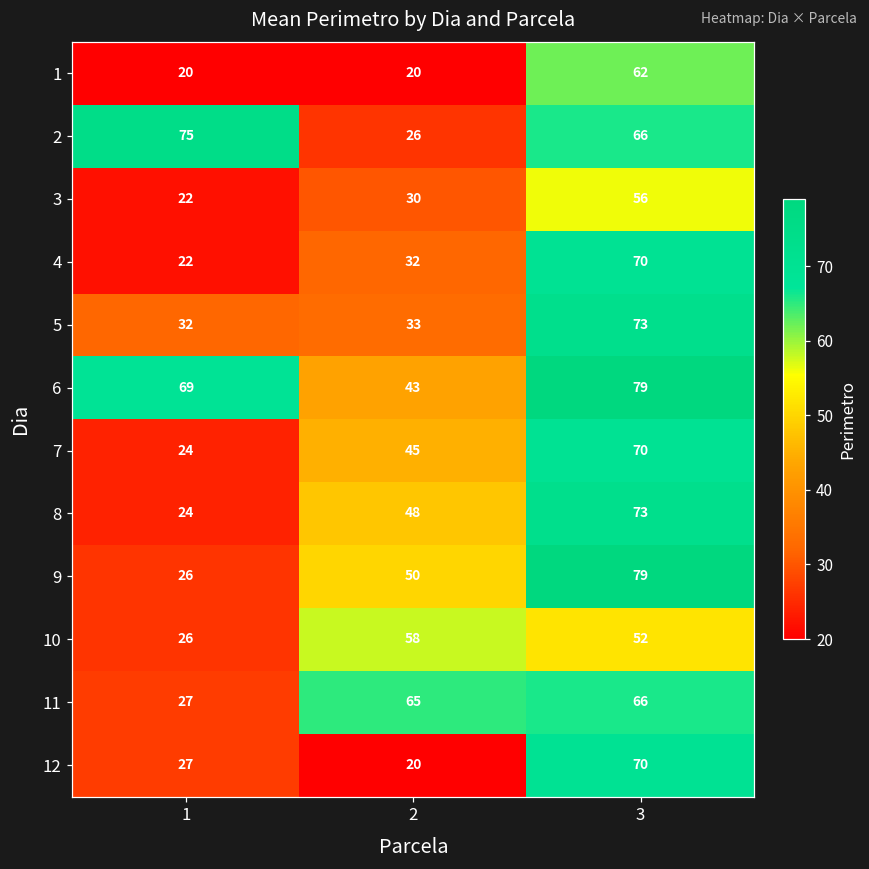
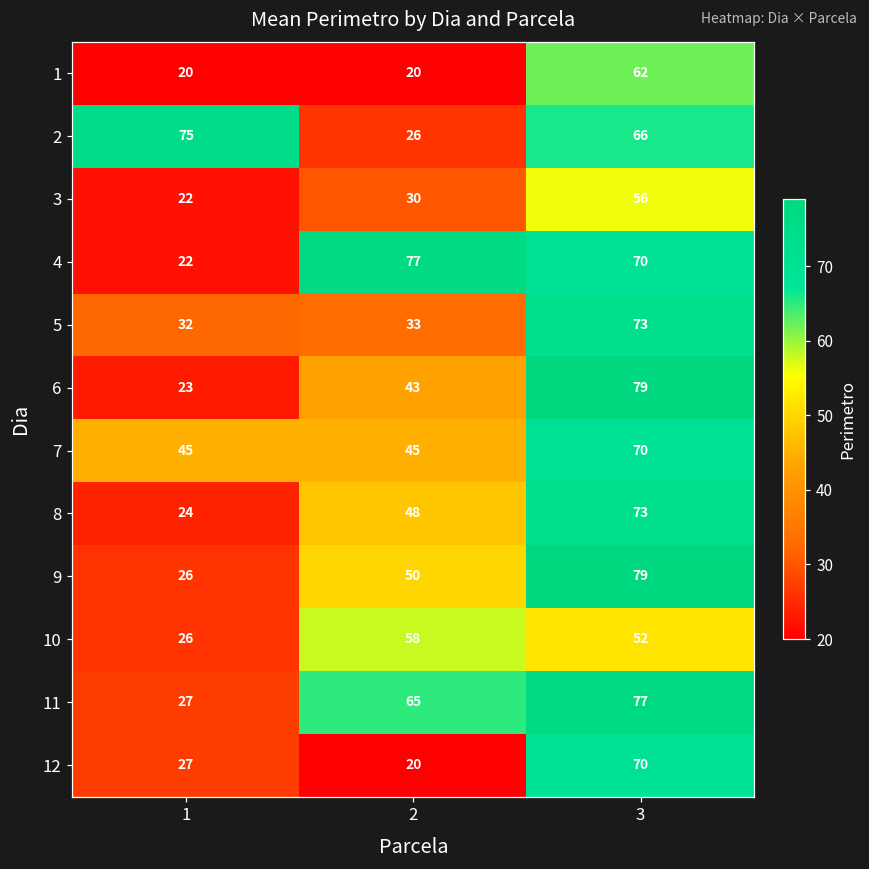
  {
    "1": {
      "1": 20,
      "2": 20,
      "3": 62
    },
    "2": {
      "1": 75,
      "2": 26,
      "3": 66
    },
    "3": {
      "1": 22,
      "2": 30,
      "3": 56
    },
    "4": {
      "1": 22,
-     "2": 32,
+     "2": 77,
      "3": 70
    },
    "5": {
      "1": 32,
      "2": 33,
      "3": 73
    },
    "6": {
-     "1": 69,
+     "1": 23,
      "2": 43,
      "3": 79
    },
    "7": {
-     "1": 24,
+     "1": 45,
      "2": 45,
      "3": 70
    },
    "8": {
      "1": 24,
      "2": 48,
      "3": 73
    },
    "9": {
      "1": 26,
      "2": 50,
      "3": 79
    },
    "10": {
      "1": 26,
      "2": 58,
      "3": 52
    },
    "11": {
      "1": 27,
      "2": 65,
-     "3": 66
+     "3": 77
    },
    "12": {
      "1": 27,
      "2": 20,
      "3": 70
    }
  }
